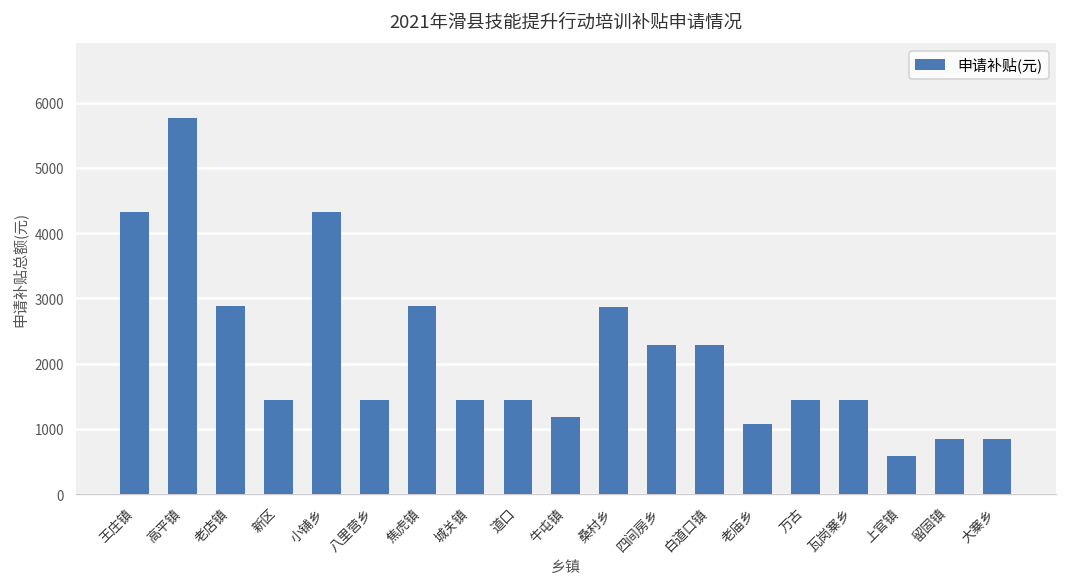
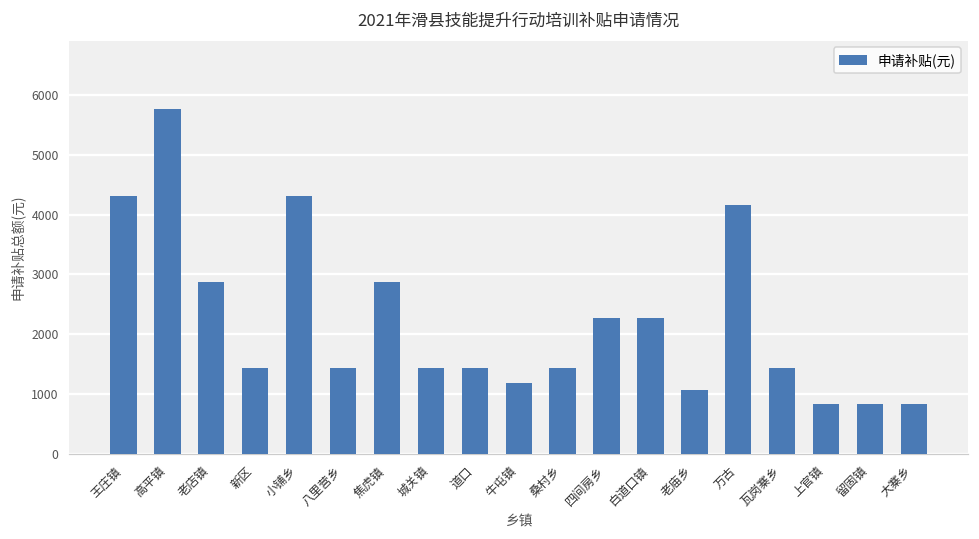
  {
    "王庄镇": 4300,
    "高平镇": 5800,
    "老店镇": 2900,
    "新区": 1400,
    "小铺乡": 4300,
    "八里营乡": 1400,
    "焦虎镇": 2900,
    "城关镇": 1400,
    "道口": 1400,
    "牛屯镇": 1200,
-   "桑村乡": 2900,
+   "桑村乡": 1400,
    "四间房乡": 2300,
    "白道口镇": 2300,
    "老庙乡": 1100,
-   "万古": 1400,
+   "万古": 4200,
    "瓦岗寨乡": 1400,
-   "上官镇": 600,
+   "上官镇": 800,
    "留固镇": 800,
    "大寨乡": 800
  }
